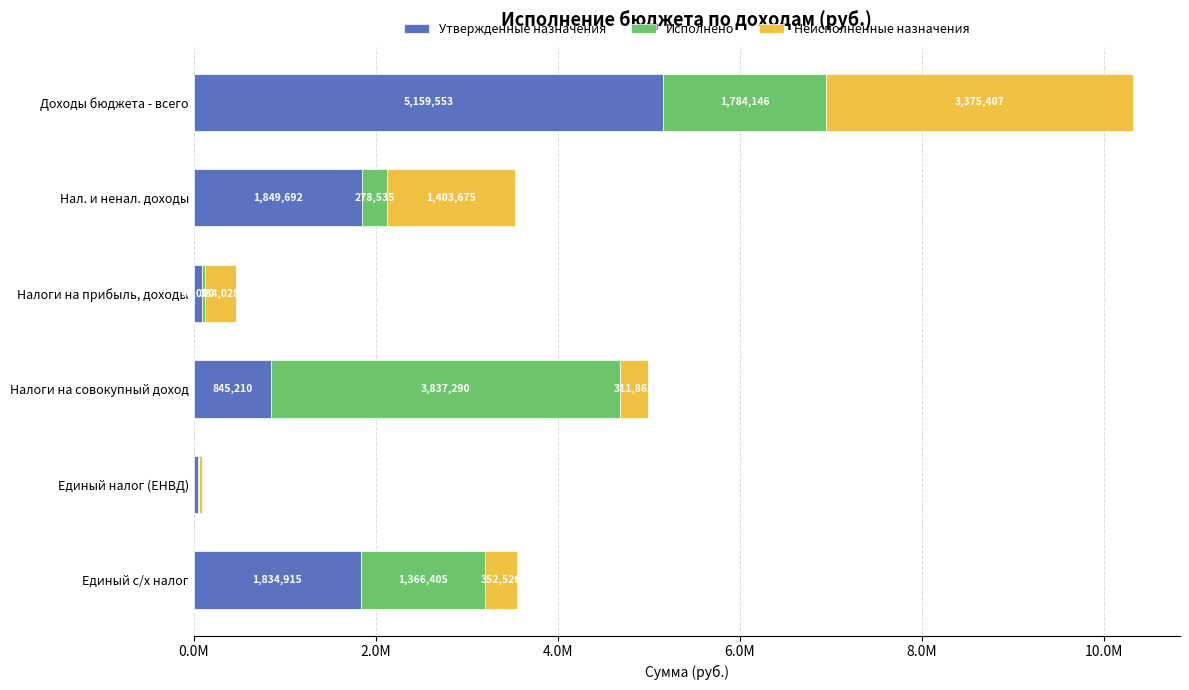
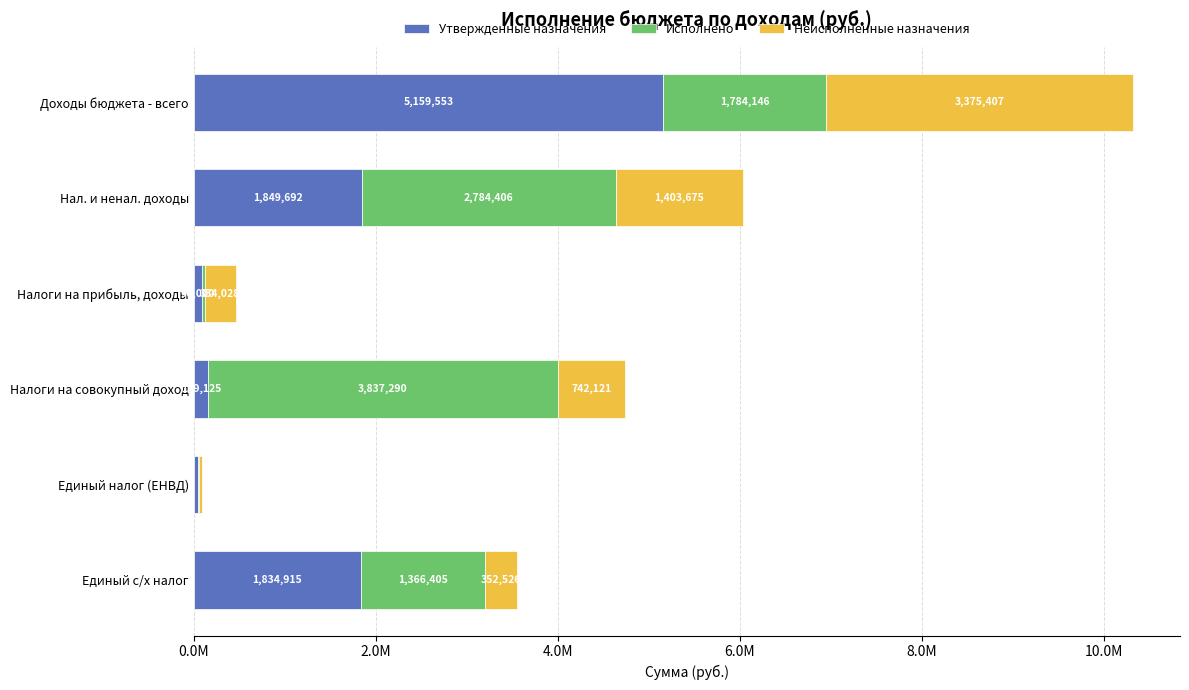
  {
    "Утвержденные назначения": {
      "Доходы бюджета - всего": "5,159,553",
      "Нал. и ненал. доходы": "1,849,692",
-     "Налоги на совокупный доход": "845,210",
+     "Налоги на совокупный доход": "159,125",
      "Единый с/х налог": "1,834,915"
    },
    "Исполнено": {
      "Доходы бюджета - всего": "1,784,146",
-     "Нал. и ненал. доходы": "278,535",
+     "Нал. и ненал. доходы": "2,784,406",
      "Налоги на совокупный доход": "3,837,290",
      "Единый с/х налог": "1,366,405"
    },
    "Неисполненные назначения": {
      "Доходы бюджета - всего": "3,375,407",
      "Нал. и ненал. доходы": "1,403,675",
      "Налоги на прибыль, доходы": "334,028",
-     "Налоги на совокупный доход": "311,865",
+     "Налоги на совокупный доход": "742,121",
      "Единый с/х налог": "352,526"
    }
  }
